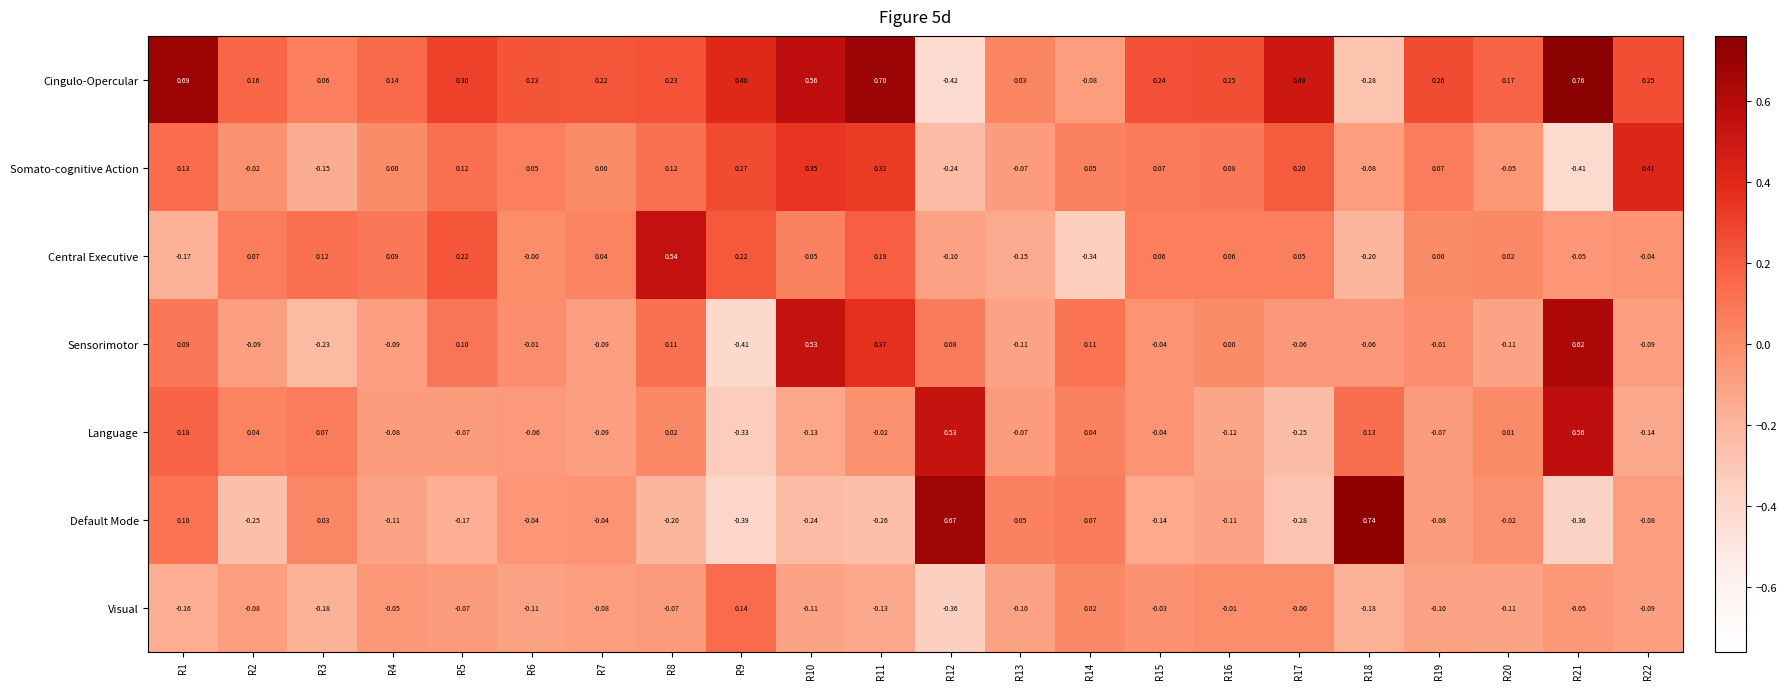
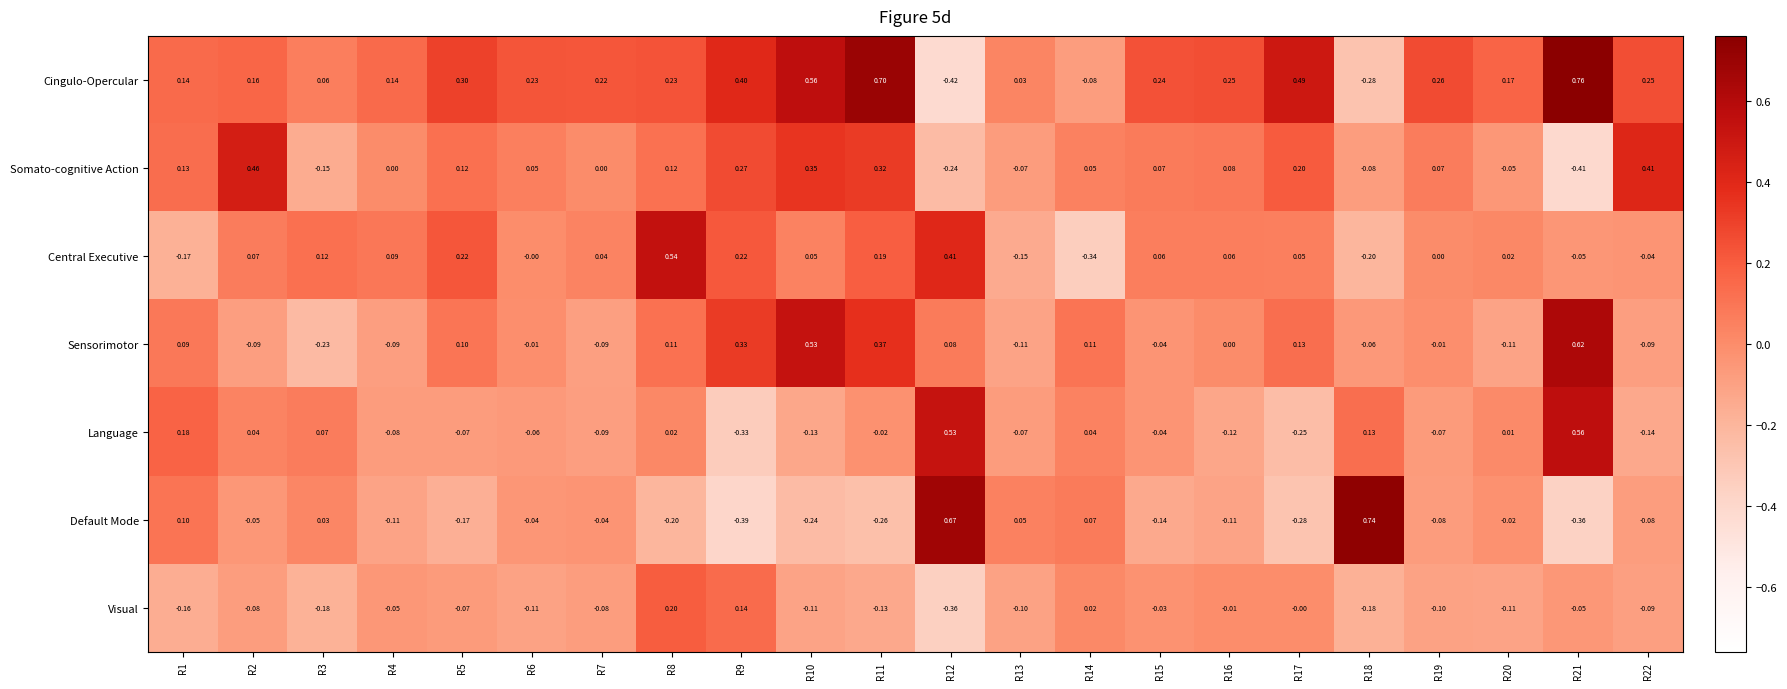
  {
    "Cingulo-Opercular": {
-     "R1": 0.69,
+     "R1": 0.14,
      "R2": 0.16,
      "R3": 0.06,
      "R4": 0.14,
      "R5": 0.30,
      "R6": 0.23,
      "R7": 0.22,
      "R8": 0.23,
      "R9": 0.40,
      "R10": 0.56,
      "R11": 0.70,
      "R12": -0.42,
      "R13": 0.03,
      "R14": -0.08,
      "R15": 0.24,
      "R16": 0.25,
      "R17": 0.49,
      "R18": -0.28,
      "R19": 0.26,
      "R20": 0.17,
      "R21": 0.76,
      "R22": 0.25
    },
    "Somato-cognitive Action": {
      "R1": 0.13,
-     "R2": -0.02,
+     "R2": 0.46,
      "R3": -0.15,
      "R4": 0.00,
      "R5": 0.12,
      "R6": 0.05,
      "R7": 0.00,
      "R8": 0.12,
      "R9": 0.27,
      "R10": 0.35,
      "R11": 0.32,
      "R12": -0.24,
      "R13": -0.07,
      "R14": 0.05,
      "R15": 0.07,
      "R16": 0.08,
      "R17": 0.20,
      "R18": -0.08,
      "R19": 0.07,
      "R20": -0.05,
      "R21": -0.41,
      "R22": 0.41
    },
    "Central Executive": {
      "R1": -0.17,
      "R2": 0.07,
      "R3": 0.12,
      "R4": 0.09,
      "R5": 0.22,
      "R6": -0.00,
      "R7": 0.04,
      "R8": 0.54,
      "R9": 0.22,
      "R10": 0.05,
      "R11": 0.19,
-     "R12": -0.10,
+     "R12": 0.41,
      "R13": -0.15,
      "R14": -0.34,
      "R15": 0.06,
      "R16": 0.06,
      "R17": 0.05,
      "R18": -0.20,
      "R19": 0.00,
      "R20": 0.02,
      "R21": -0.05,
      "R22": -0.04
    },
    "Sensorimotor": {
      "R1": 0.09,
      "R2": -0.09,
      "R3": -0.23,
      "R4": -0.09,
      "R5": 0.10,
      "R6": -0.01,
      "R7": -0.09,
      "R8": 0.11,
-     "R9": -0.41,
+     "R9": 0.33,
      "R10": 0.53,
      "R11": 0.37,
      "R12": 0.08,
      "R13": -0.11,
      "R14": 0.11,
      "R15": -0.04,
      "R16": 0.00,
-     "R17": -0.06,
+     "R17": 0.13,
      "R18": -0.06,
      "R19": -0.01,
      "R20": -0.11,
      "R21": 0.62,
      "R22": -0.09
    },
    "Language": {
      "R1": 0.18,
      "R2": 0.04,
      "R3": 0.07,
      "R4": -0.08,
      "R5": -0.07,
      "R6": -0.06,
      "R7": -0.09,
      "R8": 0.02,
      "R9": -0.33,
      "R10": -0.13,
      "R11": -0.02,
      "R12": 0.53,
      "R13": -0.07,
      "R14": 0.04,
      "R15": -0.04,
      "R16": -0.12,
      "R17": -0.25,
      "R18": 0.13,
      "R19": -0.07,
      "R20": 0.01,
      "R21": 0.56,
      "R22": -0.14
    },
    "Default Mode": {
      "R1": 0.10,
-     "R2": -0.25,
+     "R2": -0.05,
      "R3": 0.03,
      "R4": -0.11,
      "R5": -0.17,
      "R6": -0.04,
      "R7": -0.04,
      "R8": -0.20,
      "R9": -0.39,
      "R10": -0.24,
      "R11": -0.26,
      "R12": 0.67,
      "R13": 0.05,
      "R14": 0.07,
      "R15": -0.14,
      "R16": -0.11,
      "R17": -0.28,
      "R18": 0.74,
      "R19": -0.08,
      "R20": -0.02,
      "R21": -0.36,
      "R22": -0.08
    },
    "Visual": {
      "R1": -0.16,
      "R2": -0.08,
      "R3": -0.18,
      "R4": -0.05,
      "R5": -0.07,
      "R6": -0.11,
      "R7": -0.08,
-     "R8": -0.07,
+     "R8": 0.20,
      "R9": 0.14,
      "R10": -0.11,
      "R11": -0.13,
      "R12": -0.36,
      "R13": -0.10,
      "R14": 0.02,
      "R15": -0.03,
      "R16": -0.01,
      "R17": -0.00,
      "R18": -0.18,
      "R19": -0.10,
      "R20": -0.11,
      "R21": -0.05,
      "R22": -0.09
    }
  }
